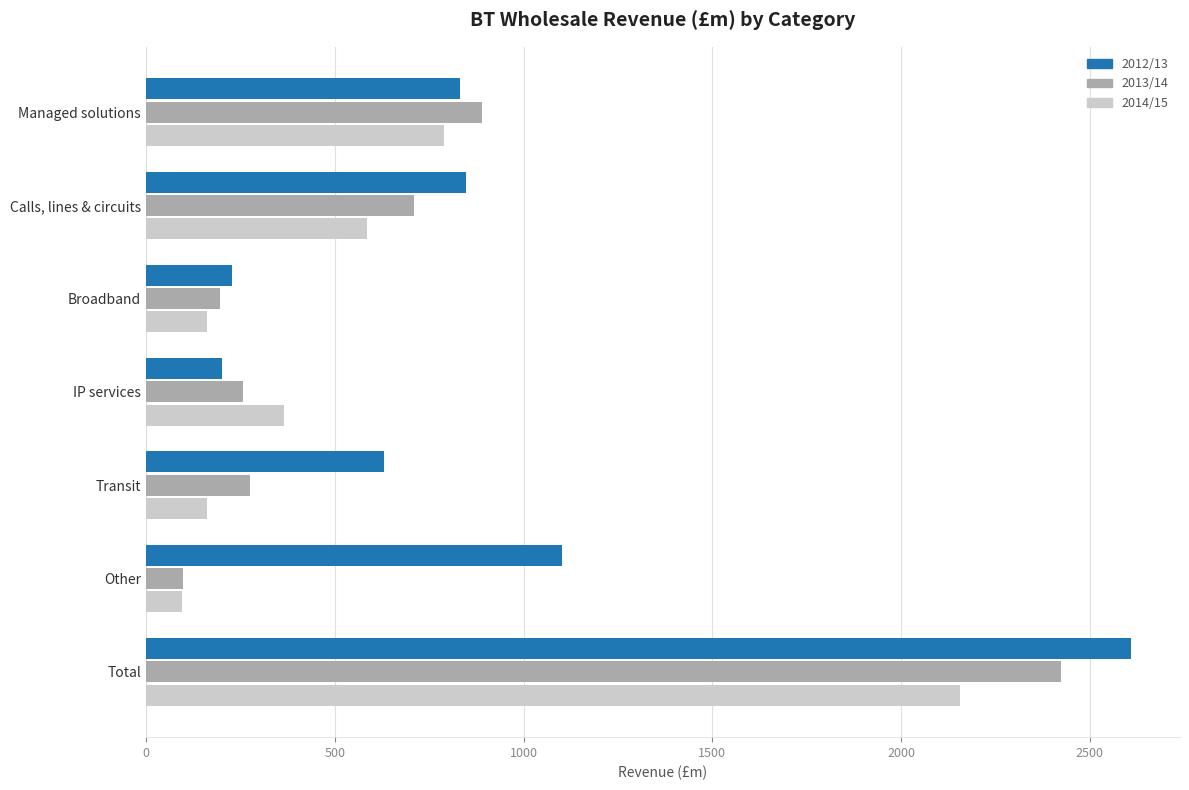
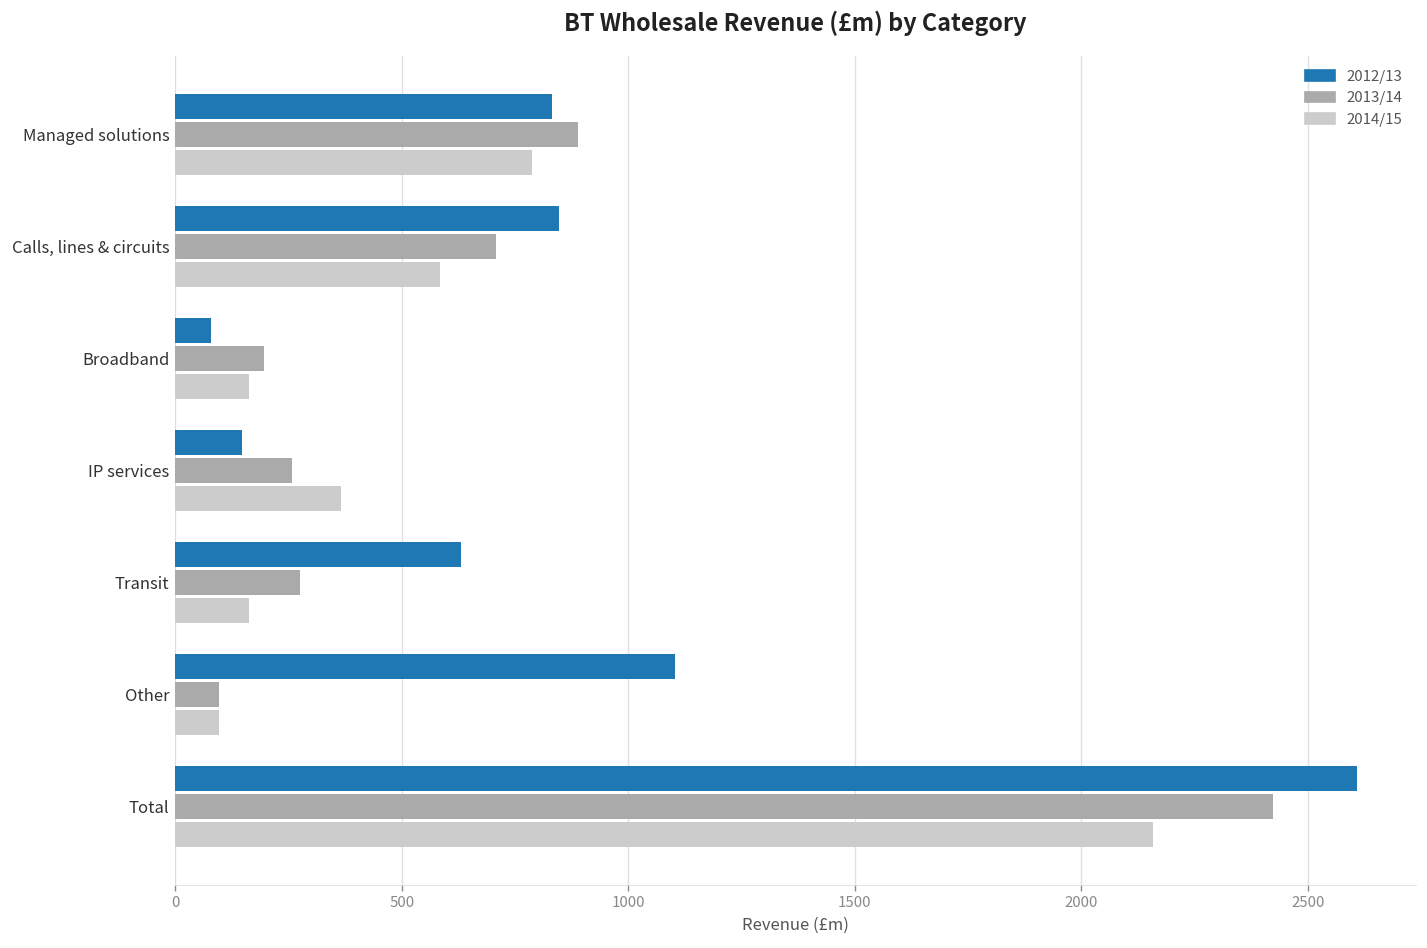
  {
    "2012/13": {
      "Managed solutions": 830,
      "Calls, lines & circuits": 850,
-     "Broadband": 230,
-     "IP services": 200,
+     "Broadband": 80,
+     "IP services": 150,
      "Transit": 630,
      "Other": 1100,
      "Total": 2610
    }
  }
